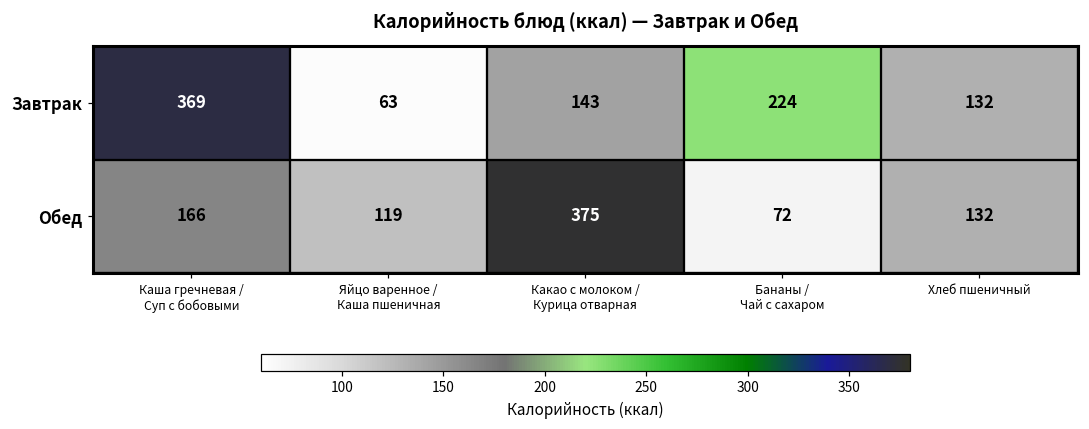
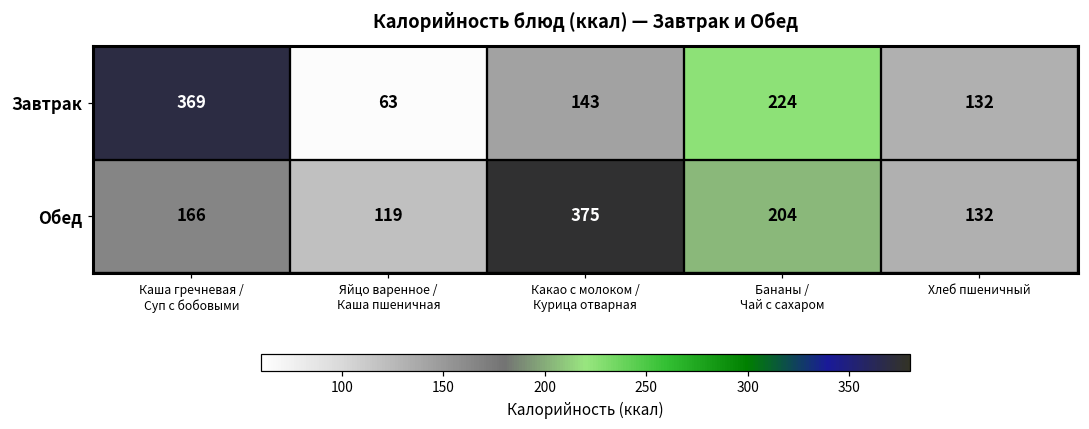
  {
    "Завтрак": {
      "Каша гречневая / Суп с бобовыми": 369,
      "Яйцо варенное / Каша пшеничная": 63,
      "Какао с молоком / Курица отварная": 143,
      "Бананы / Чай с сахаром": 224,
      "Хлеб пшеничный": 132
    },
    "Обед": {
      "Каша гречневая / Суп с бобовыми": 166,
      "Яйцо варенное / Каша пшеничная": 119,
      "Какао с молоком / Курица отварная": 375,
-     "Бананы / Чай с сахаром": 72,
+     "Бананы / Чай с сахаром": 204,
      "Хлеб пшеничный": 132
    }
  }
